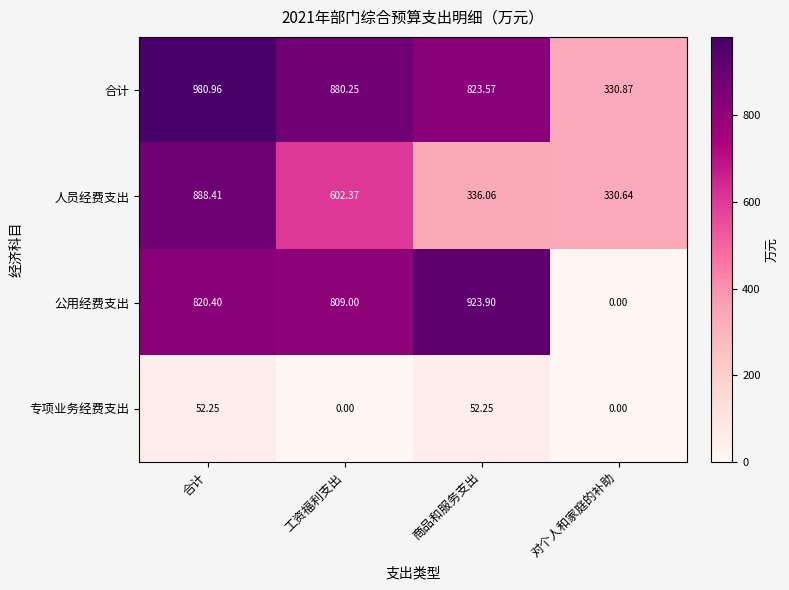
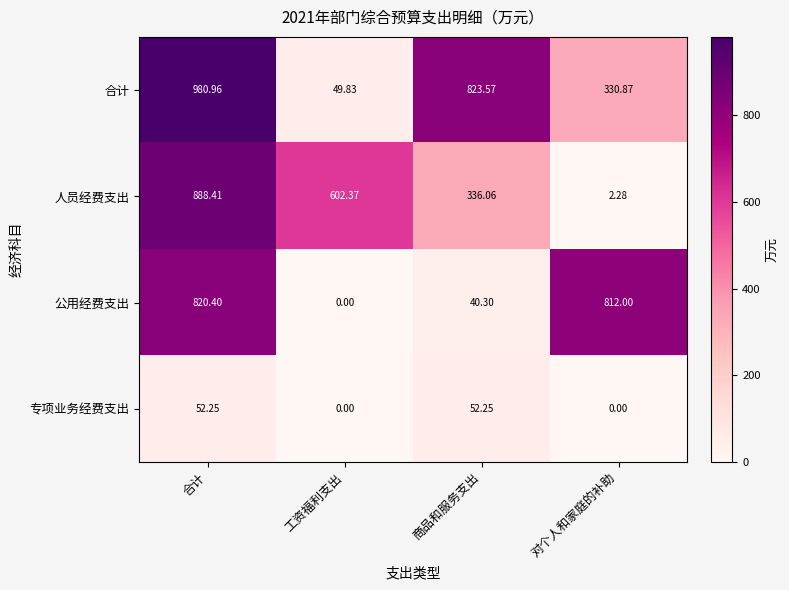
  {
    "合计": {
      "合计": 980.96,
-     "工资福利支出": 880.25,
+     "工资福利支出": 49.83,
      "商品和服务支出": 823.57,
      "对个人和家庭的补助": 330.87
    },
    "人员经费支出": {
      "合计": 888.41,
      "工资福利支出": 602.37,
      "商品和服务支出": 336.06,
-     "对个人和家庭的补助": 330.64
+     "对个人和家庭的补助": 2.28
    },
    "公用经费支出": {
      "合计": 820.40,
-     "工资福利支出": 809.00,
-     "商品和服务支出": 923.90,
-     "对个人和家庭的补助": 0.00
+     "工资福利支出": 0.00,
+     "商品和服务支出": 40.30,
+     "对个人和家庭的补助": 812.00
    },
    "专项业务经费支出": {
      "合计": 52.25,
      "工资福利支出": 0.00,
      "商品和服务支出": 52.25,
      "对个人和家庭的补助": 0.00
    }
  }
